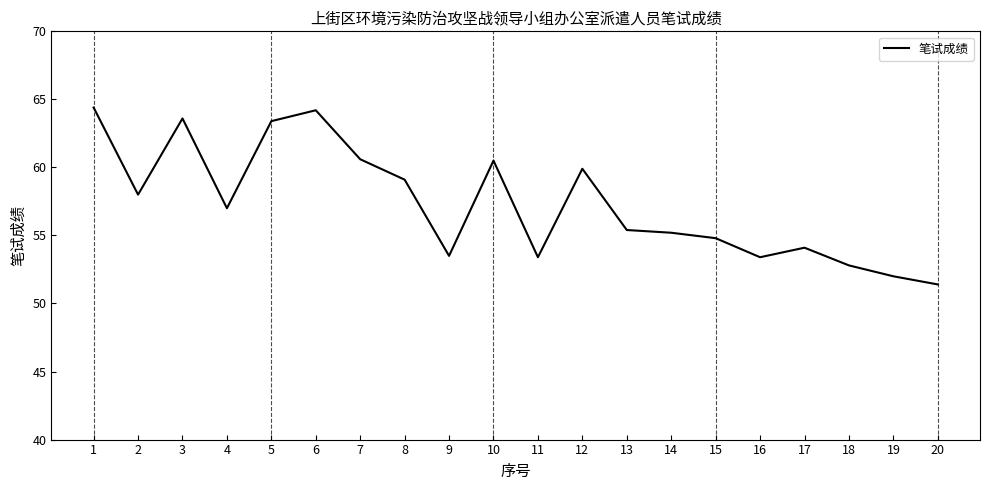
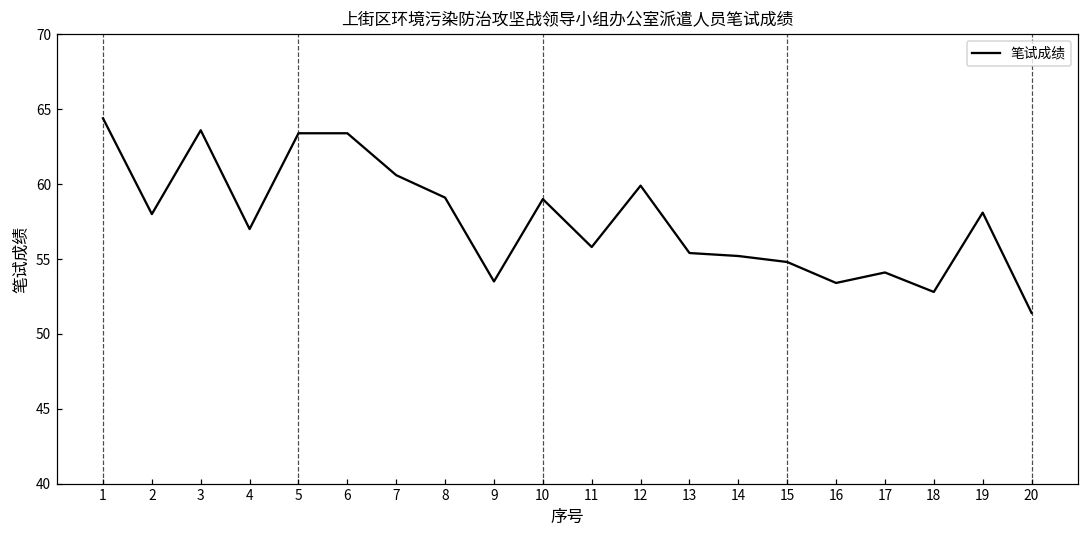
  {
    "1": 64.4,
    "2": 58.0,
    "3": 63.6,
    "4": 57.0,
    "5": 63.4,
-   "6": 64.2,
+   "6": 63.4,
    "7": 60.6,
    "8": 59.1,
    "9": 53.5,
-   "10": 60.5,
-   "11": 53.4,
+   "10": 59.0,
+   "11": 55.8,
    "12": 59.9,
    "13": 55.4,
    "14": 55.2,
    "15": 54.8,
    "16": 53.4,
    "17": 54.1,
    "18": 52.8,
-   "19": 52.0,
+   "19": 58.1,
    "20": 51.4
  }
